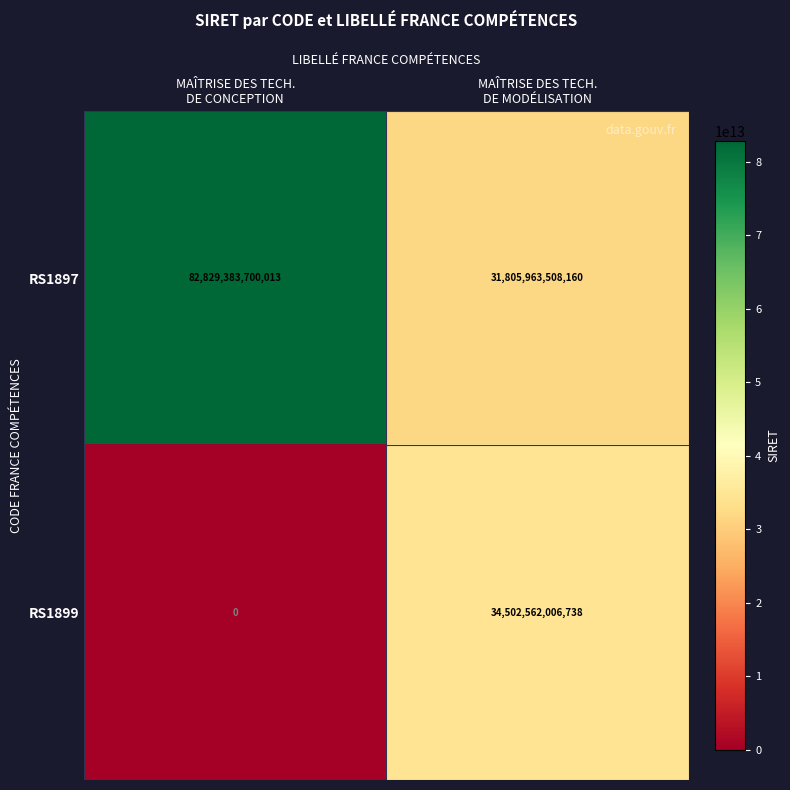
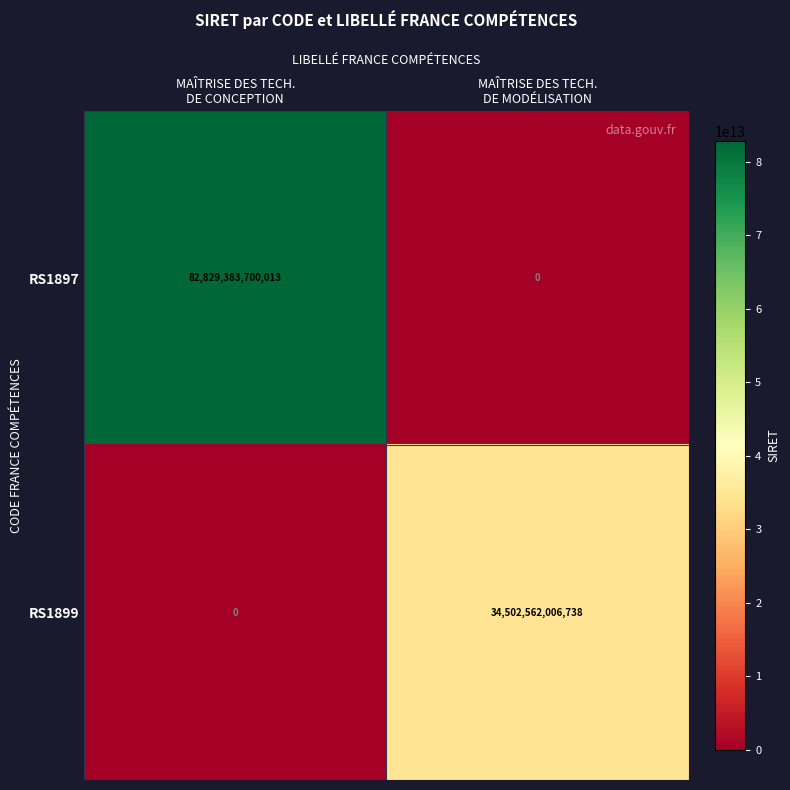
  {
    "RS1897": {
      "MAÎTRISE DES TECH. DE CONCEPTION": "82,829,383,700,013",
-     "MAÎTRISE DES TECH. DE MODÉLISATION": "31,805,963,508,160"
+     "MAÎTRISE DES TECH. DE MODÉLISATION": "0"
    },
    "RS1899": {
      "MAÎTRISE DES TECH. DE CONCEPTION": "0",
      "MAÎTRISE DES TECH. DE MODÉLISATION": "34,502,562,006,738"
    }
  }
